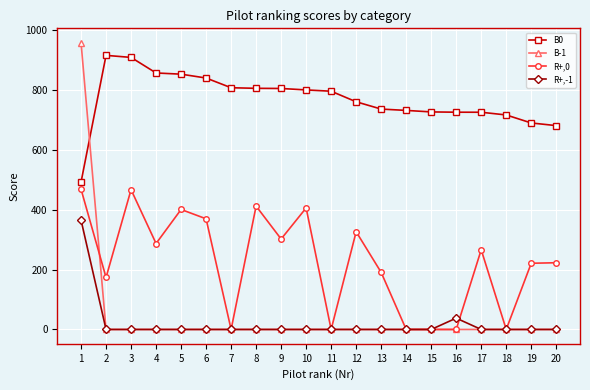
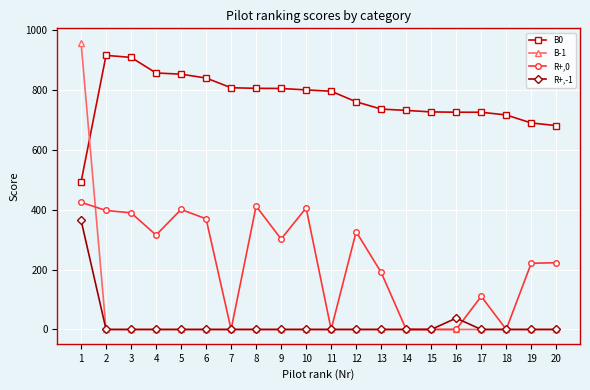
  {
    "B-1": {
      "1": 960
    },
    "R+,0": {
-     "1": 470,
-     "2": 170,
-     "3": 470,
-     "4": 290,
+     "1": 420,
+     "2": 400,
+     "3": 390,
+     "4": 320,
      "5": 400,
      "6": 370,
      "8": 410,
      "9": 300,
      "10": 410,
      "12": 330,
      "13": 190,
-     "17": 270,
+     "17": 110,
      "19": 220,
      "20": 220
    }
  }
